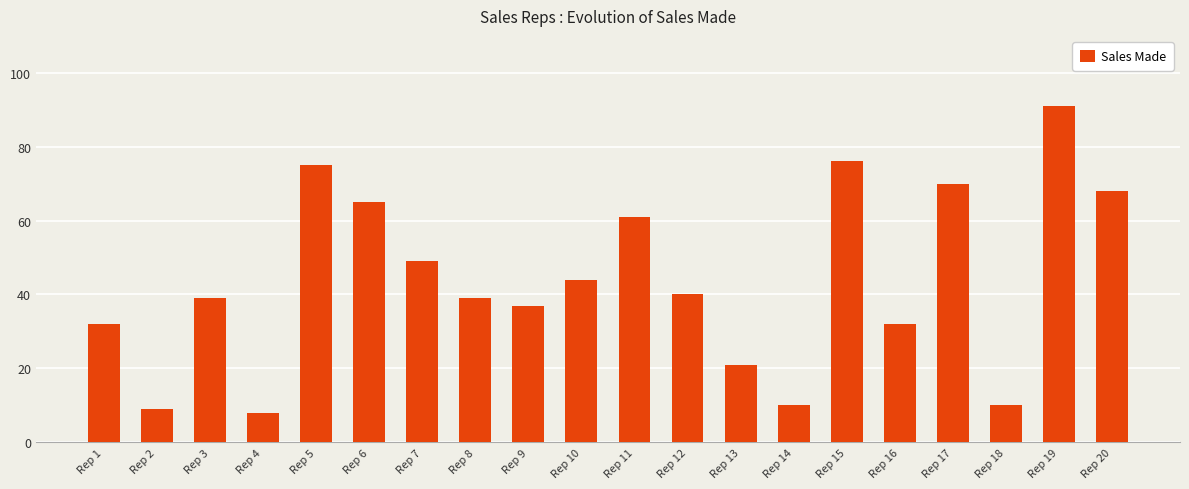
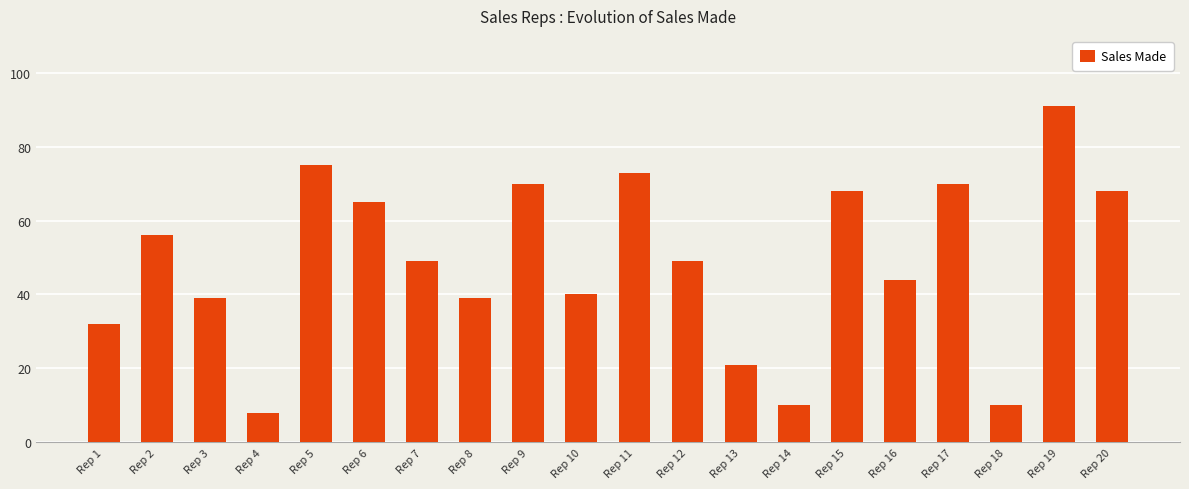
  {
    "Rep 1": 32,
-   "Rep 2": 9,
+   "Rep 2": 56,
    "Rep 3": 39,
    "Rep 4": 8,
    "Rep 5": 75,
    "Rep 6": 65,
    "Rep 7": 49,
    "Rep 8": 39,
-   "Rep 9": 37,
-   "Rep 10": 44,
-   "Rep 11": 61,
-   "Rep 12": 40,
+   "Rep 9": 70,
+   "Rep 10": 40,
+   "Rep 11": 73,
+   "Rep 12": 49,
    "Rep 13": 21,
    "Rep 14": 10,
-   "Rep 15": 76,
-   "Rep 16": 32,
+   "Rep 15": 68,
+   "Rep 16": 44,
    "Rep 17": 70,
    "Rep 18": 10,
    "Rep 19": 91,
    "Rep 20": 68
  }
